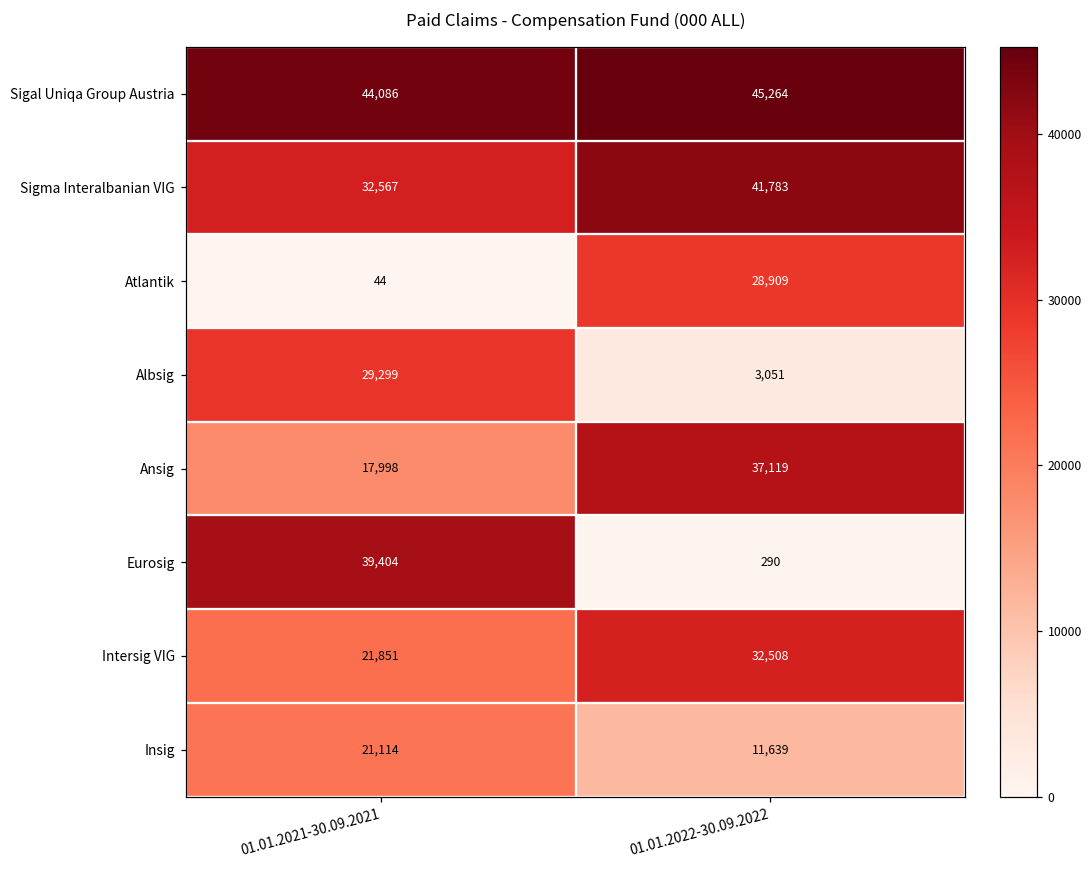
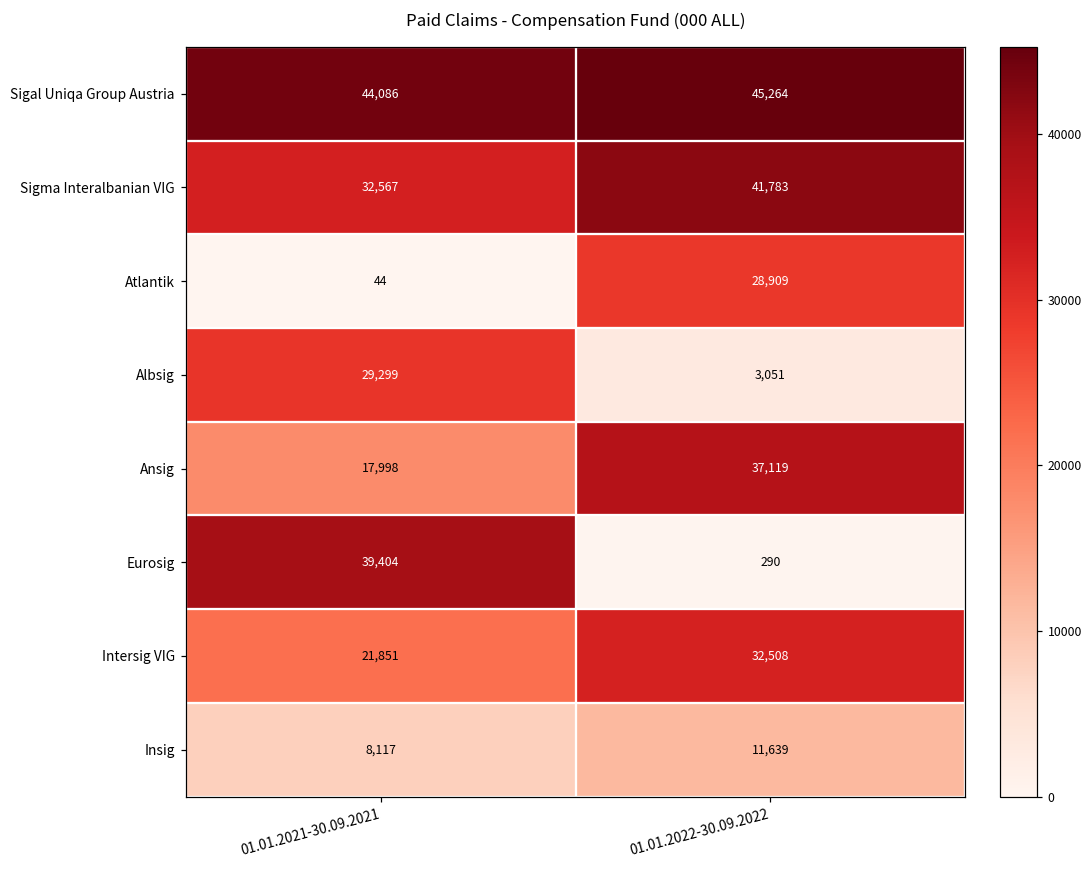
  {
    "Sigal Uniqa Group Austria": {
      "01.01.2021-30.09.2021": "44,086",
      "01.01.2022-30.09.2022": "45,264"
    },
    "Sigma Interalbanian VIG": {
      "01.01.2021-30.09.2021": "32,567",
      "01.01.2022-30.09.2022": "41,783"
    },
    "Atlantik": {
      "01.01.2021-30.09.2021": "44",
      "01.01.2022-30.09.2022": "28,909"
    },
    "Albsig": {
      "01.01.2021-30.09.2021": "29,299",
      "01.01.2022-30.09.2022": "3,051"
    },
    "Ansig": {
      "01.01.2021-30.09.2021": "17,998",
      "01.01.2022-30.09.2022": "37,119"
    },
    "Eurosig": {
      "01.01.2021-30.09.2021": "39,404",
      "01.01.2022-30.09.2022": "290"
    },
    "Intersig VIG": {
      "01.01.2021-30.09.2021": "21,851",
      "01.01.2022-30.09.2022": "32,508"
    },
    "Insig": {
-     "01.01.2021-30.09.2021": "21,114",
+     "01.01.2021-30.09.2021": "8,117",
      "01.01.2022-30.09.2022": "11,639"
    }
  }
